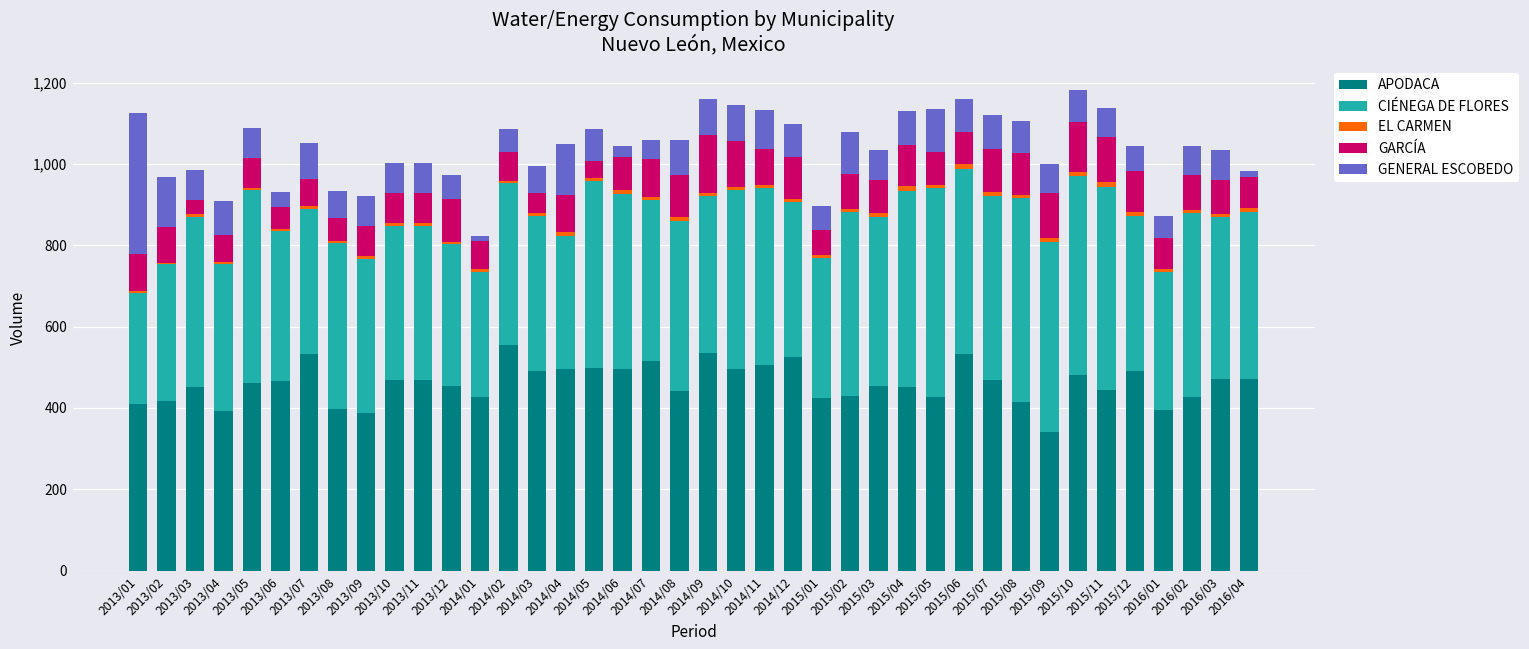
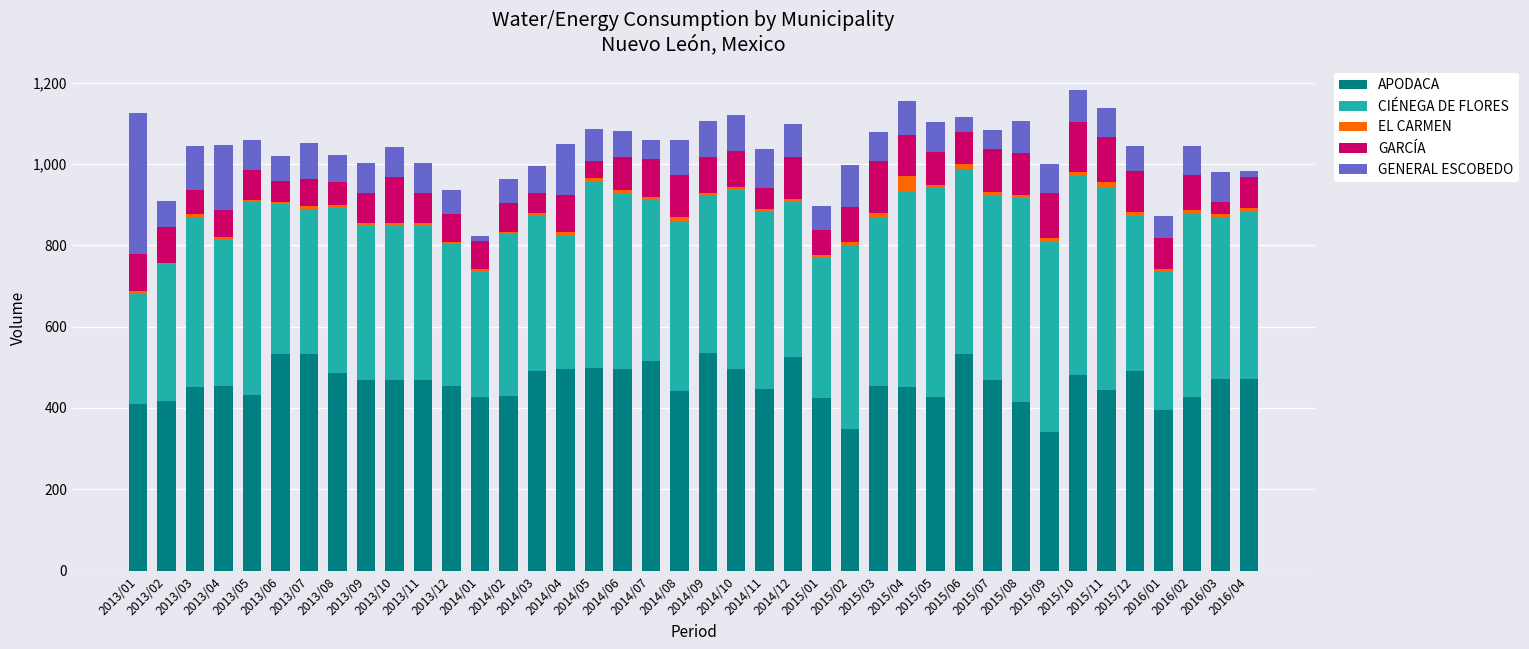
  {
    "APODACA": {
      "2013/01": 410,
      "2013/02": 420,
      "2013/03": 450,
-     "2013/04": 390,
-     "2013/05": 460,
-     "2013/06": 470,
+     "2013/04": 450,
+     "2013/05": 430,
+     "2013/06": 530,
      "2013/07": 530,
-     "2013/08": 400,
-     "2013/09": 390,
+     "2013/08": 490,
+     "2013/09": 470,
      "2013/10": 470,
      "2013/11": 470,
      "2013/12": 450,
      "2014/01": 430,
-     "2014/02": 550,
+     "2014/02": 430,
      "2014/03": 490,
      "2014/04": 500,
      "2014/05": 500,
      "2014/06": 500,
      "2014/07": 510,
      "2014/08": 440,
      "2014/09": 530,
      "2014/10": 490,
-     "2014/11": 510,
+     "2014/11": 450,
      "2014/12": 520,
      "2015/01": 420,
-     "2015/02": 430,
+     "2015/02": 350,
      "2015/03": 450,
      "2015/04": 450,
      "2015/05": 430,
      "2015/06": 530,
      "2015/07": 470,
      "2015/08": 420,
      "2015/09": 340,
      "2015/10": 480,
      "2015/11": 440,
      "2015/12": 490,
      "2016/01": 400,
      "2016/02": 430,
      "2016/03": 470,
      "2016/04": 470
    },
    "CIÉNEGA DE FLORES": {
      "2013/01": 270,
      "2013/02": 340,
      "2013/03": 420,
      "2013/04": 360,
      "2013/05": 470,
      "2013/06": 370,
      "2013/07": 360,
      "2013/08": 410,
      "2013/09": 380,
      "2013/10": 380,
      "2013/11": 380,
      "2013/12": 350,
      "2014/01": 310,
      "2014/02": 400,
      "2014/03": 380,
      "2014/04": 330,
      "2014/05": 460,
      "2014/06": 430,
      "2014/07": 400,
      "2014/08": 420,
      "2014/09": 390,
      "2014/10": 440,
      "2014/11": 440,
      "2014/12": 380,
      "2015/01": 340,
      "2015/02": 450,
      "2015/03": 410,
      "2015/04": 480,
      "2015/05": 510,
      "2015/06": 460,
      "2015/07": 450,
      "2015/08": 500,
      "2015/09": 470,
      "2015/10": 490,
      "2015/11": 500,
      "2015/12": 380,
      "2016/01": 340,
      "2016/02": 450,
      "2016/03": 400,
      "2016/04": 410
    },
    "EL CARMEN": {
      "2013/08": 10,
      "2014/01": 10,
      "2014/03": 10,
      "2014/04": 10,
      "2014/06": 10,
      "2014/07": 10,
      "2014/08": 10,
      "2014/09": 10,
      "2014/10": 10,
      "2014/11": 10,
      "2014/12": 10,
      "2015/01": 10,
      "2015/02": 10,
      "2015/03": 10,
-     "2015/04": 10,
+     "2015/04": 40,
      "2015/05": 10,
      "2015/06": 10,
      "2015/07": 10,
      "2015/08": 10,
      "2015/09": 10,
      "2015/10": 10,
      "2015/11": 10,
      "2015/12": 10,
      "2016/01": 10,
      "2016/02": 10,
      "2016/03": 10,
      "2016/04": 10
    },
    "GARCÍA": {
      "2013/01": 90,
      "2013/02": 90,
-     "2013/03": 30,
+     "2013/03": 60,
      "2013/04": 70,
      "2013/05": 70,
      "2013/06": 50,
      "2013/07": 70,
      "2013/08": 60,
      "2013/09": 70,
-     "2013/10": 70,
+     "2013/10": 110,
      "2013/11": 70,
-     "2013/12": 100,
+     "2013/12": 70,
      "2014/01": 70,
      "2014/02": 70,
      "2014/03": 50,
      "2014/04": 90,
      "2014/05": 40,
      "2014/06": 80,
      "2014/07": 90,
      "2014/08": 100,
-     "2014/09": 140,
-     "2014/10": 110,
-     "2014/11": 90,
+     "2014/09": 90,
+     "2014/10": 90,
+     "2014/11": 50,
      "2014/12": 100,
      "2015/01": 60,
      "2015/02": 90,
-     "2015/03": 80,
+     "2015/03": 130,
      "2015/04": 100,
      "2015/05": 80,
      "2015/06": 80,
      "2015/07": 110,
      "2015/08": 100,
      "2015/09": 110,
      "2015/10": 120,
      "2015/11": 110,
      "2015/12": 100,
      "2016/01": 70,
      "2016/02": 90,
-     "2016/03": 80,
+     "2016/03": 30,
      "2016/04": 80
    },
    "GENERAL ESCOBEDO": {
      "2013/01": 350,
-     "2013/02": 120,
-     "2013/03": 80,
-     "2013/04": 80,
+     "2013/02": 70,
+     "2013/03": 110,
+     "2013/04": 160,
      "2013/05": 70,
-     "2013/06": 40,
+     "2013/06": 60,
      "2013/07": 90,
      "2013/08": 60,
      "2013/09": 70,
      "2013/10": 70,
      "2013/11": 70,
      "2013/12": 60,
      "2014/01": 10,
      "2014/02": 60,
      "2014/03": 70,
      "2014/04": 120,
      "2014/05": 80,
-     "2014/06": 30,
+     "2014/06": 60,
      "2014/07": 50,
      "2014/08": 90,
      "2014/09": 90,
      "2014/10": 90,
      "2014/11": 100,
      "2014/12": 80,
      "2015/01": 60,
      "2015/02": 100,
      "2015/03": 70,
      "2015/04": 80,
-     "2015/05": 100,
-     "2015/06": 80,
-     "2015/07": 80,
+     "2015/05": 70,
+     "2015/06": 40,
+     "2015/07": 50,
      "2015/08": 80,
      "2015/09": 70,
      "2015/10": 80,
      "2015/11": 70,
      "2015/12": 60,
      "2016/01": 60,
      "2016/02": 70,
      "2016/03": 70,
      "2016/04": 20
    }
  }
